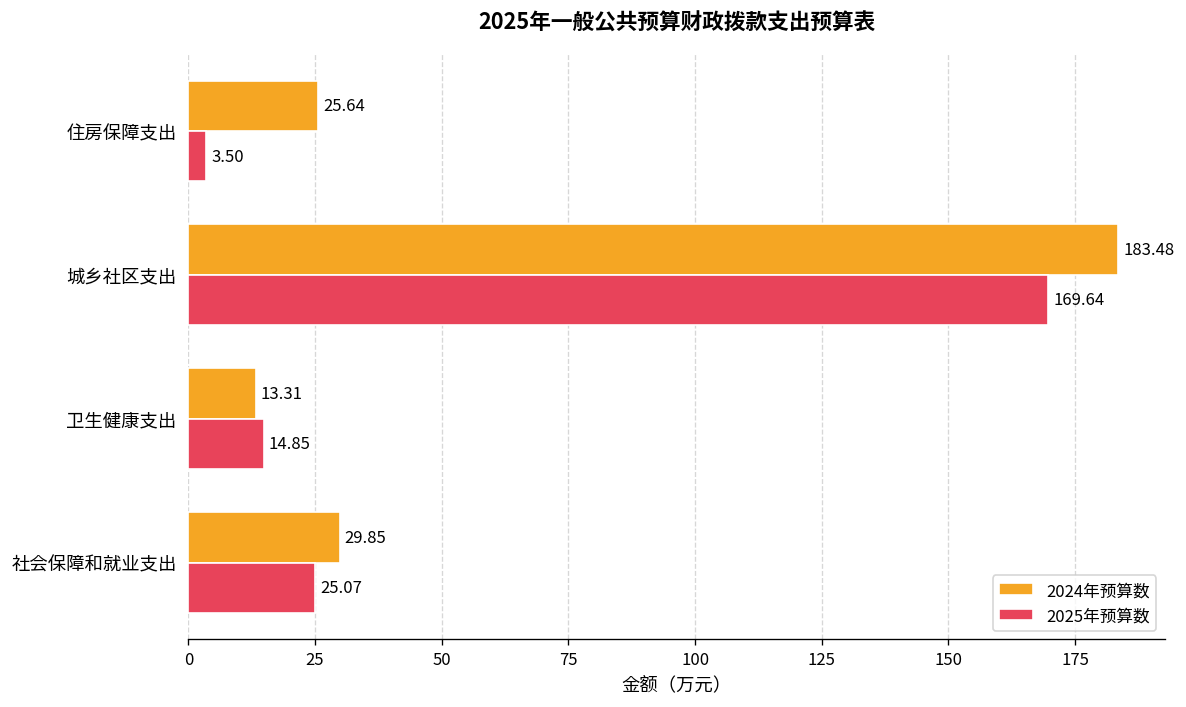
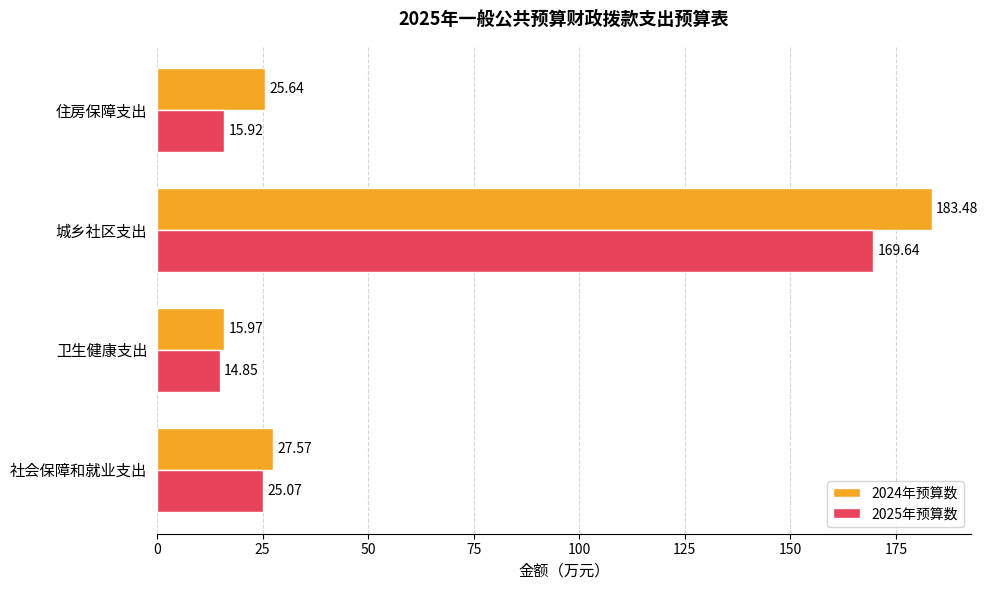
  {
    "2024年预算数": {
      "住房保障支出": 25.64,
      "城乡社区支出": 183.48,
-     "卫生健康支出": 13.31,
-     "社会保障和就业支出": 29.85
+     "卫生健康支出": 15.97,
+     "社会保障和就业支出": 27.57
    },
    "2025年预算数": {
-     "住房保障支出": 3.50,
+     "住房保障支出": 15.92,
      "城乡社区支出": 169.64,
      "卫生健康支出": 14.85,
      "社会保障和就业支出": 25.07
    }
  }
